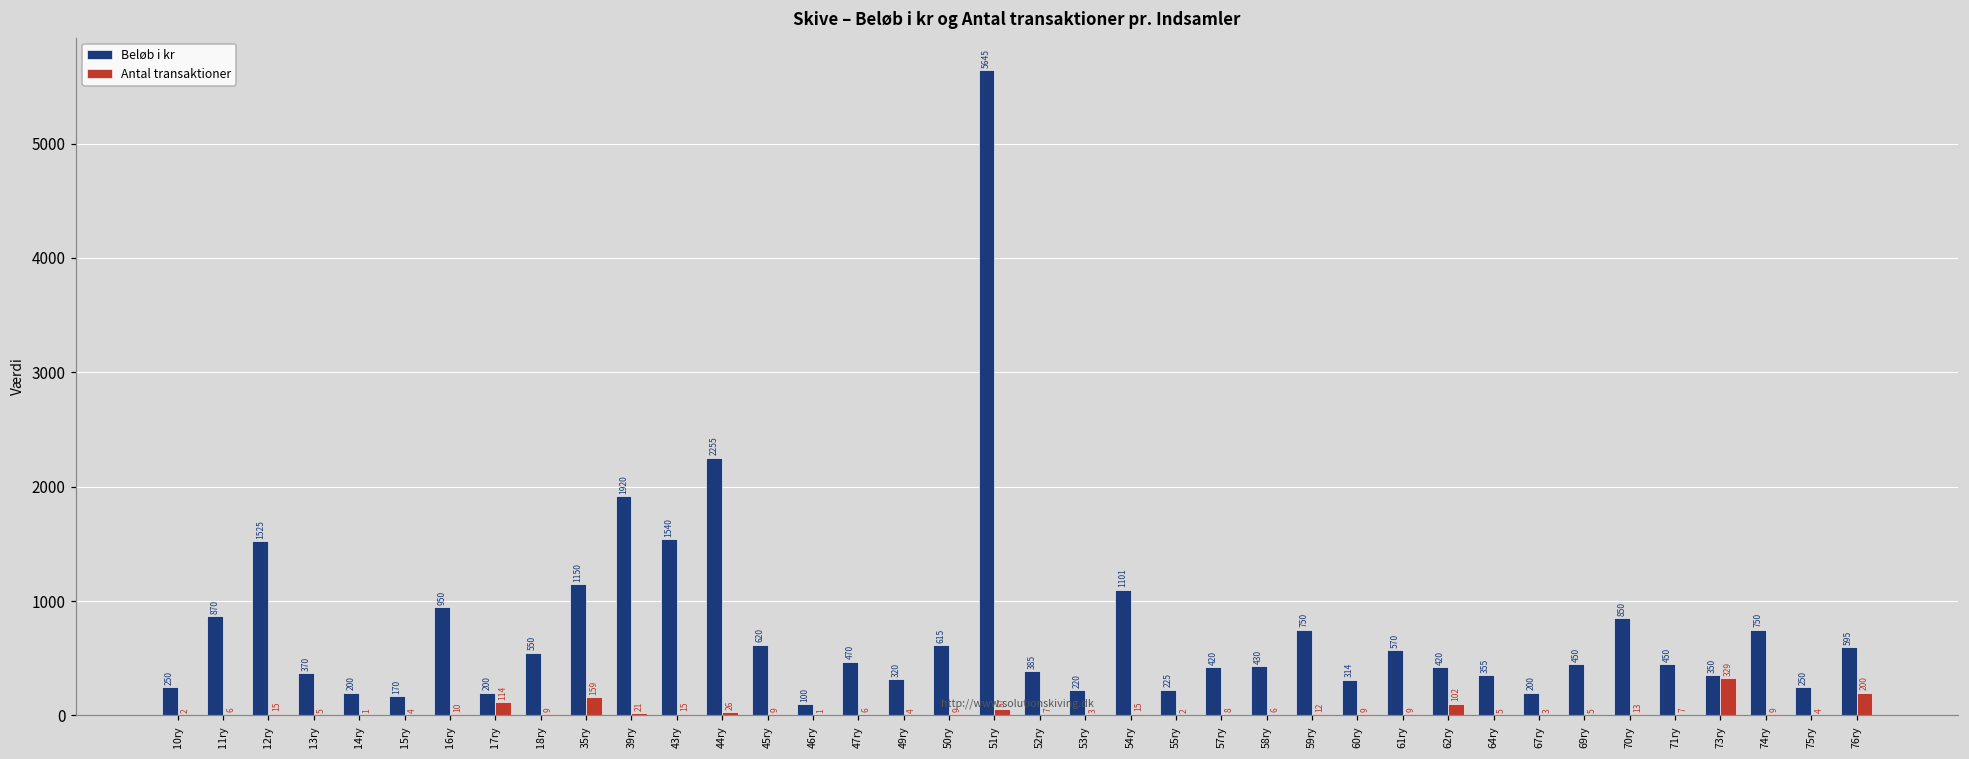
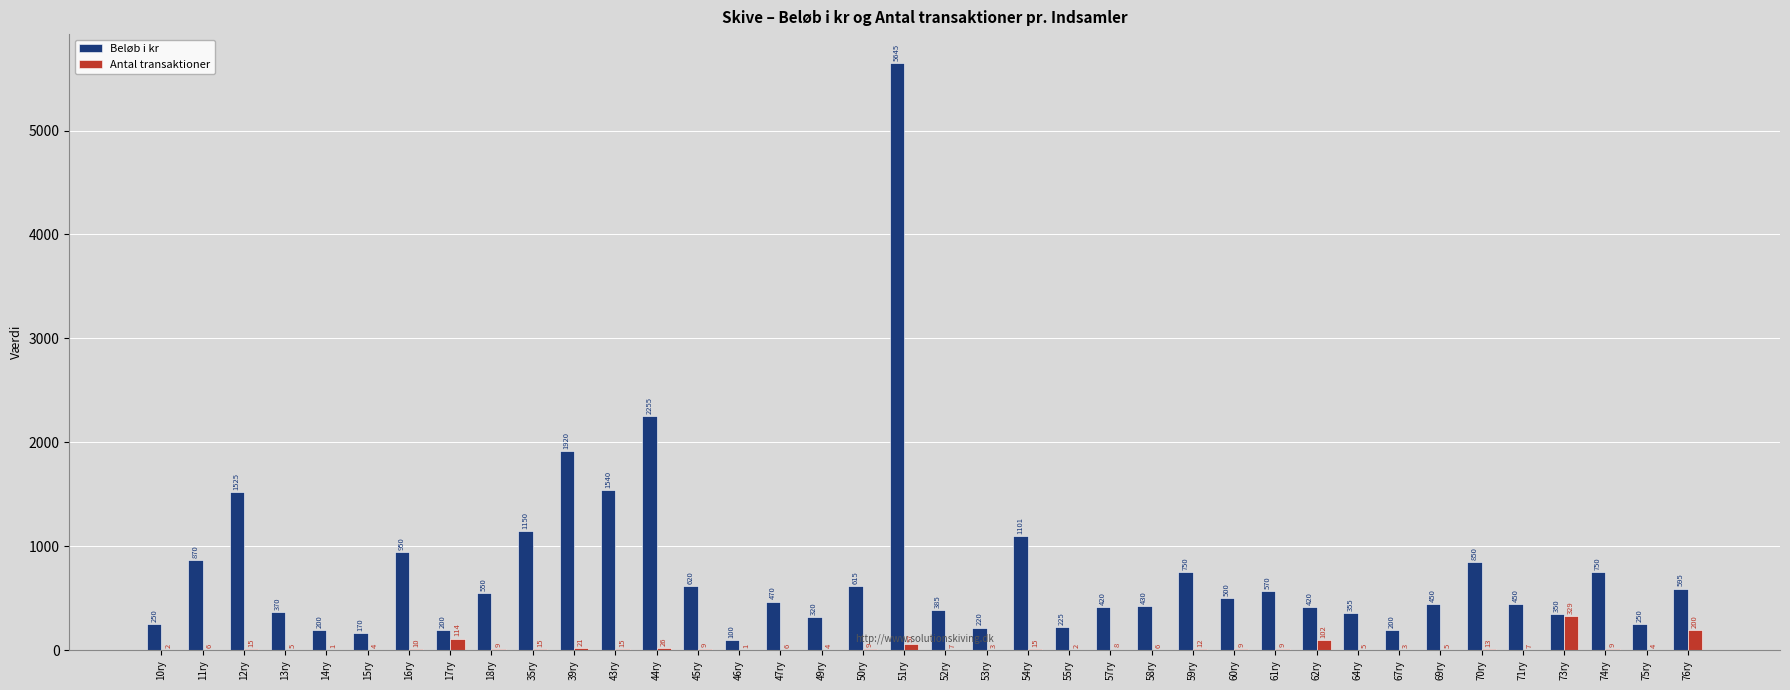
  {
    "Beløb i kr": {
      "10ry": 250,
      "11ry": 870,
      "12ry": 1525,
      "13ry": 370,
      "14ry": 200,
      "15ry": 170,
      "16ry": 950,
      "17ry": 200,
      "18ry": 550,
      "35ry": 1150,
      "39ry": 1920,
      "43ry": 1540,
      "44ry": 2255,
      "45ry": 620,
      "46ry": 100,
      "47ry": 470,
      "49ry": 320,
      "50ry": 615,
      "51ry": 5645,
      "52ry": 385,
      "53ry": 220,
      "54ry": 1101,
      "55ry": 225,
      "57ry": 420,
      "58ry": 430,
      "59ry": 750,
-     "60ry": 314,
+     "60ry": 500,
      "61ry": 570,
      "62ry": 420,
      "64ry": 355,
      "67ry": 200,
      "69ry": 450,
      "70ry": 850,
      "71ry": 450,
      "73ry": 350,
      "74ry": 750,
      "75ry": 250,
      "76ry": 595
    },
    "Antal transaktioner": {
      "10ry": 2,
      "11ry": 6,
      "12ry": 15,
      "13ry": 5,
      "14ry": 1,
      "15ry": 4,
      "16ry": 10,
      "17ry": 114,
      "18ry": 9,
-     "35ry": 159,
+     "35ry": 15,
      "39ry": 21,
      "43ry": 15,
      "44ry": 26,
      "45ry": 9,
      "46ry": 1,
      "47ry": 6,
      "49ry": 4,
      "53ry": 3,
      "54ry": 15,
      "55ry": 2,
      "57ry": 8,
      "58ry": 6,
      "59ry": 12,
      "60ry": 9,
      "61ry": 9,
      "62ry": 102,
      "64ry": 5,
      "67ry": 3,
      "69ry": 5,
      "70ry": 13,
      "71ry": 7,
      "73ry": 329,
      "74ry": 9,
      "75ry": 4,
      "76ry": 200
    }
  }
